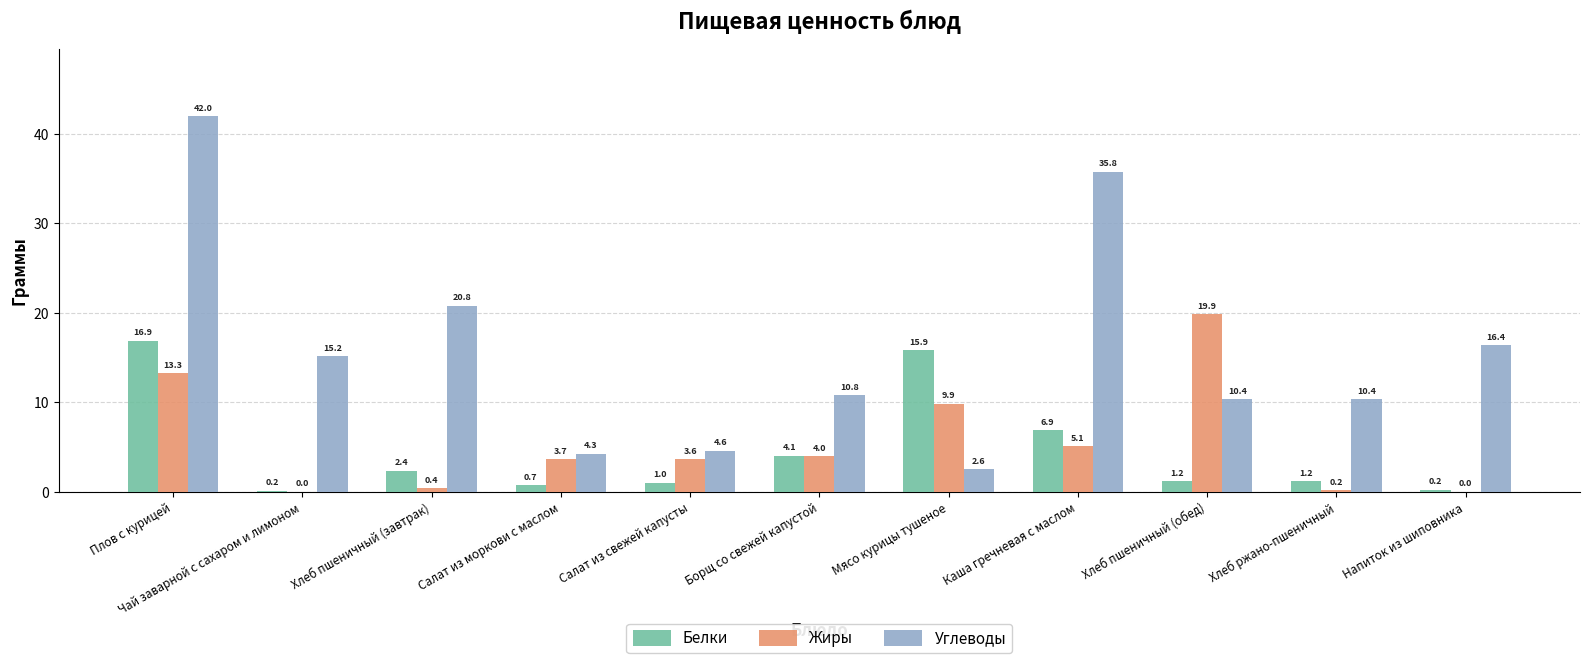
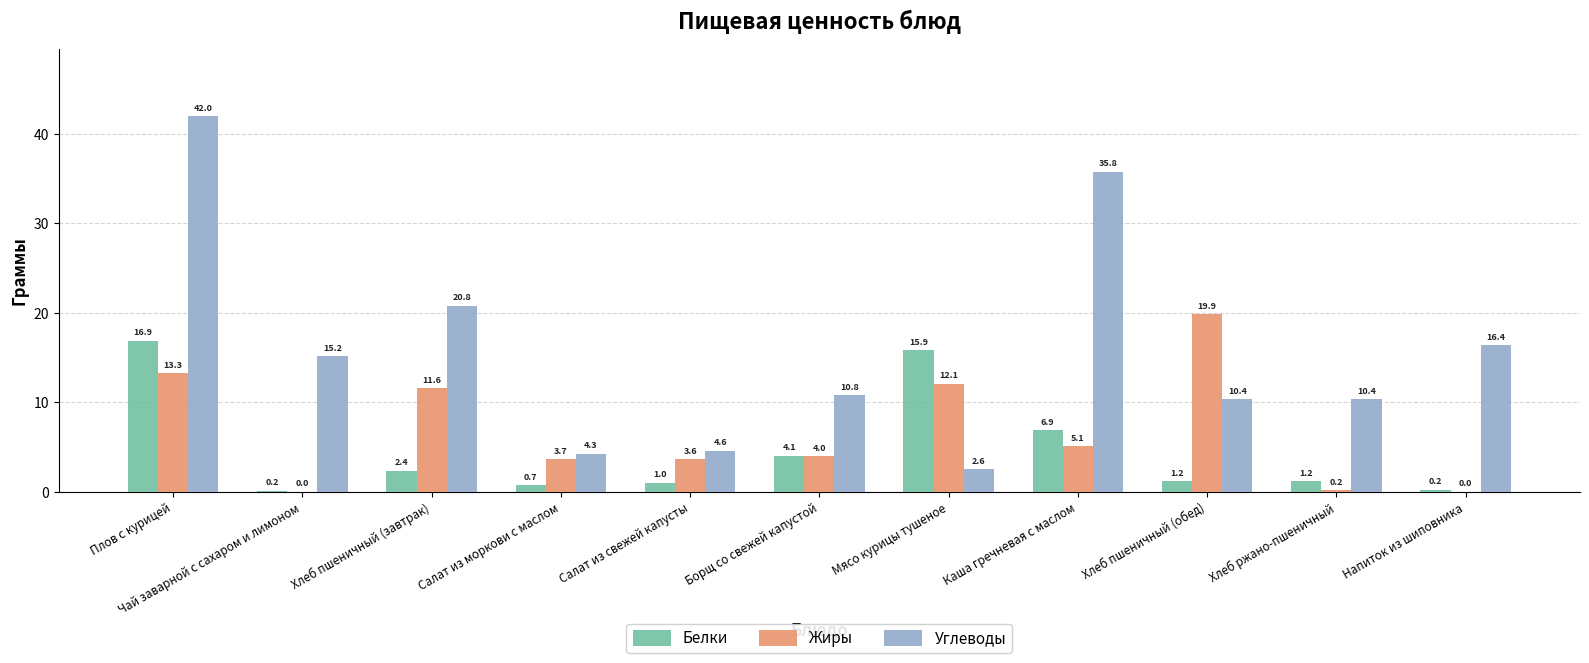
  {
    "Жиры": {
      "Плов с курицей": 13.3,
      "Чай заварной с сахаром и лимоном": 0.0,
-     "Хлеб пшеничный (завтрак)": 0.4,
+     "Хлеб пшеничный (завтрак)": 11.6,
      "Салат из моркови с маслом": 3.7,
      "Салат из свежей капусты": 3.6,
      "Борщ со свежей капустой": 4.0,
-     "Мясо курицы тушеное": 9.9,
+     "Мясо курицы тушеное": 12.1,
      "Каша гречневая с маслом": 5.1,
      "Хлеб пшеничный (обед)": 19.9,
      "Хлеб ржано-пшеничный": 0.2,
      "Напиток из шиповника": 0.0
    }
  }
